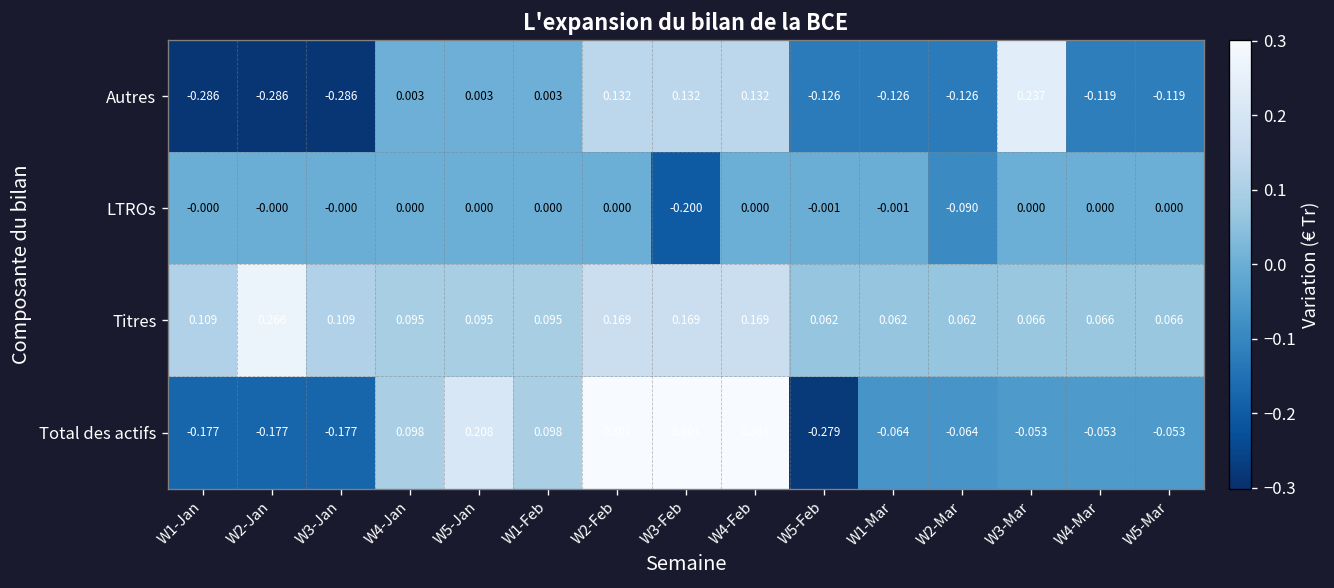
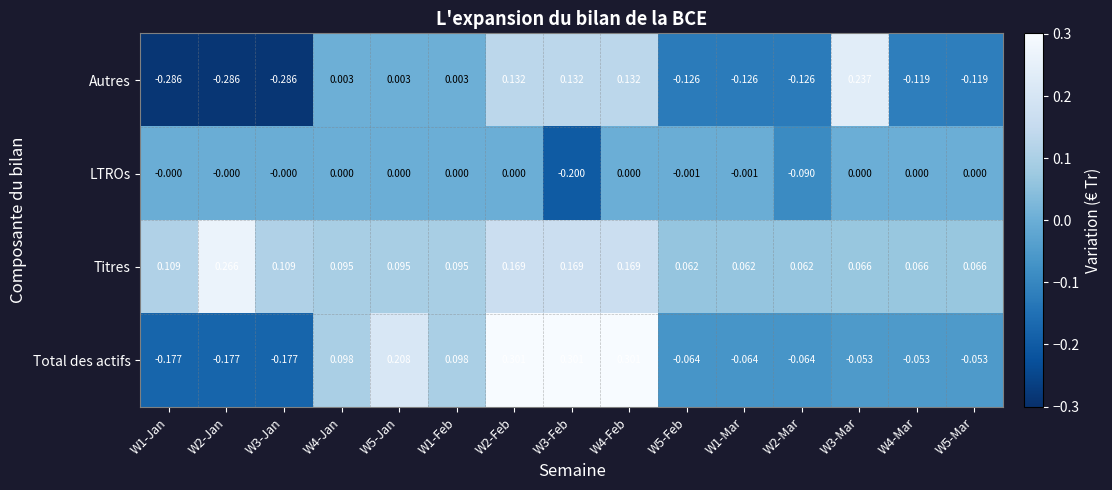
  {
    "Autres": {
      "W1-Jan": -0.286,
      "W2-Jan": -0.286,
      "W3-Jan": -0.286,
      "W4-Jan": 0.003,
      "W5-Jan": 0.003,
      "W1-Feb": 0.003,
      "W2-Feb": 0.132,
      "W3-Feb": 0.132,
      "W4-Feb": 0.132,
      "W5-Feb": -0.126,
      "W1-Mar": -0.126,
      "W2-Mar": -0.126,
      "W4-Mar": -0.119,
      "W5-Mar": -0.119
    },
    "LTROs": {
      "W1-Jan": -0.000,
      "W2-Jan": -0.000,
      "W3-Jan": -0.000,
      "W4-Jan": 0.000,
      "W5-Jan": 0.000,
      "W1-Feb": 0.000,
      "W2-Feb": 0.000,
      "W3-Feb": -0.200,
      "W4-Feb": 0.000,
      "W5-Feb": -0.001,
      "W1-Mar": -0.001,
      "W2-Mar": -0.090,
      "W3-Mar": 0.000,
      "W4-Mar": 0.000,
      "W5-Mar": 0.000
    },
    "Titres": {
      "W1-Jan": 0.109,
      "W3-Jan": 0.109,
      "W4-Jan": 0.095,
      "W5-Jan": 0.095,
      "W1-Feb": 0.095,
      "W2-Feb": 0.169,
      "W3-Feb": 0.169,
      "W4-Feb": 0.169,
      "W5-Feb": 0.062,
      "W1-Mar": 0.062,
      "W2-Mar": 0.062,
      "W3-Mar": 0.066,
      "W4-Mar": 0.066,
      "W5-Mar": 0.066
    },
    "Total des actifs": {
      "W1-Jan": -0.177,
      "W2-Jan": -0.177,
      "W3-Jan": -0.177,
      "W4-Jan": 0.098,
      "W1-Feb": 0.098,
-     "W5-Feb": -0.279,
+     "W5-Feb": -0.064,
      "W1-Mar": -0.064,
      "W2-Mar": -0.064,
      "W3-Mar": -0.053,
      "W4-Mar": -0.053,
      "W5-Mar": -0.053
    }
  }
